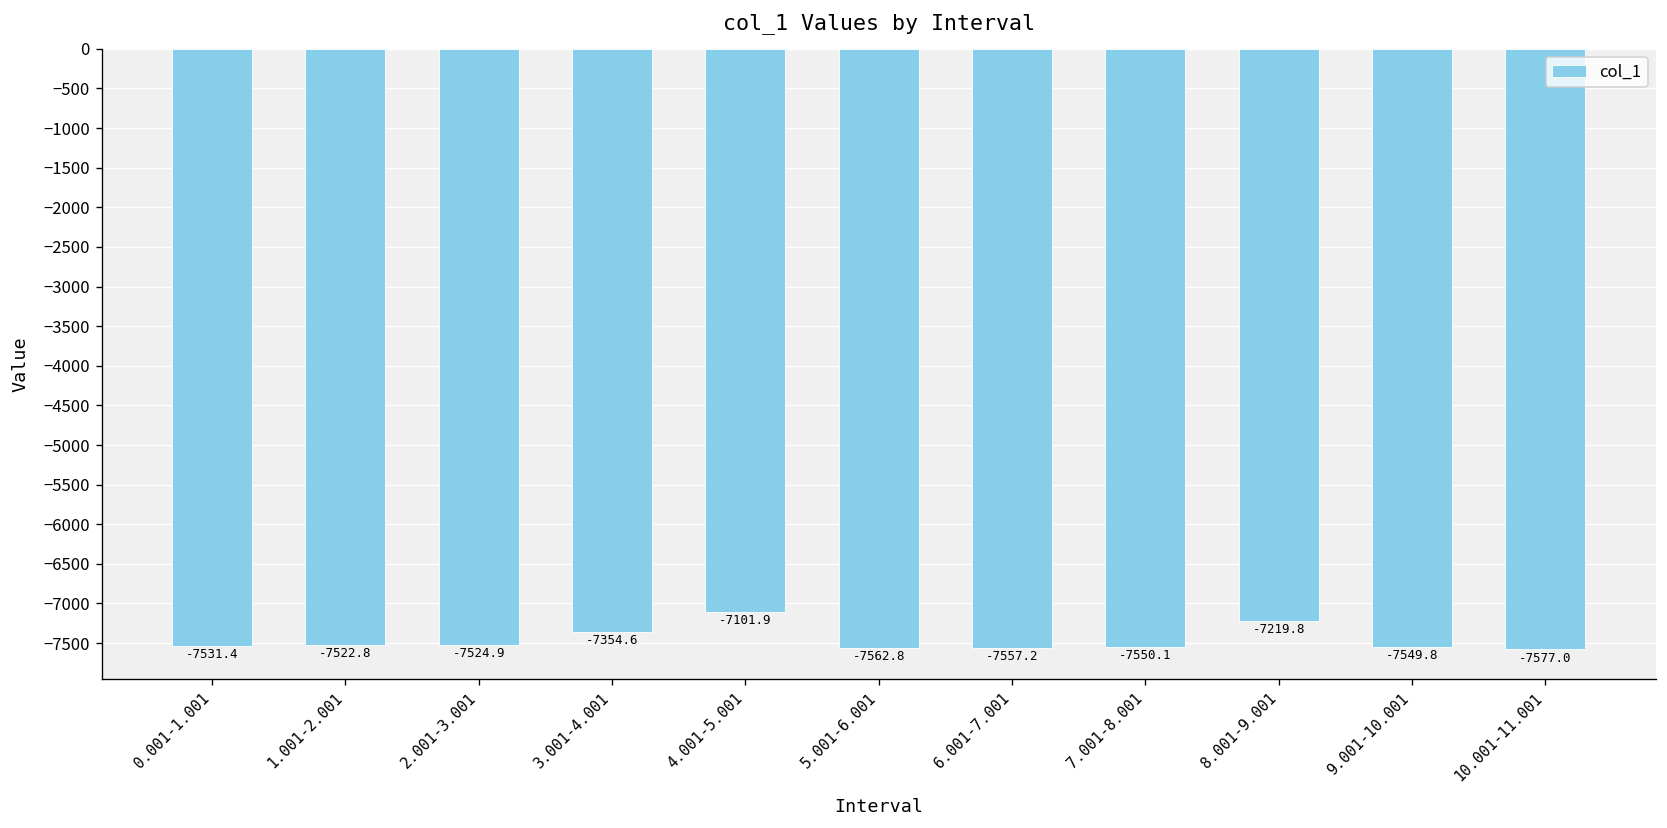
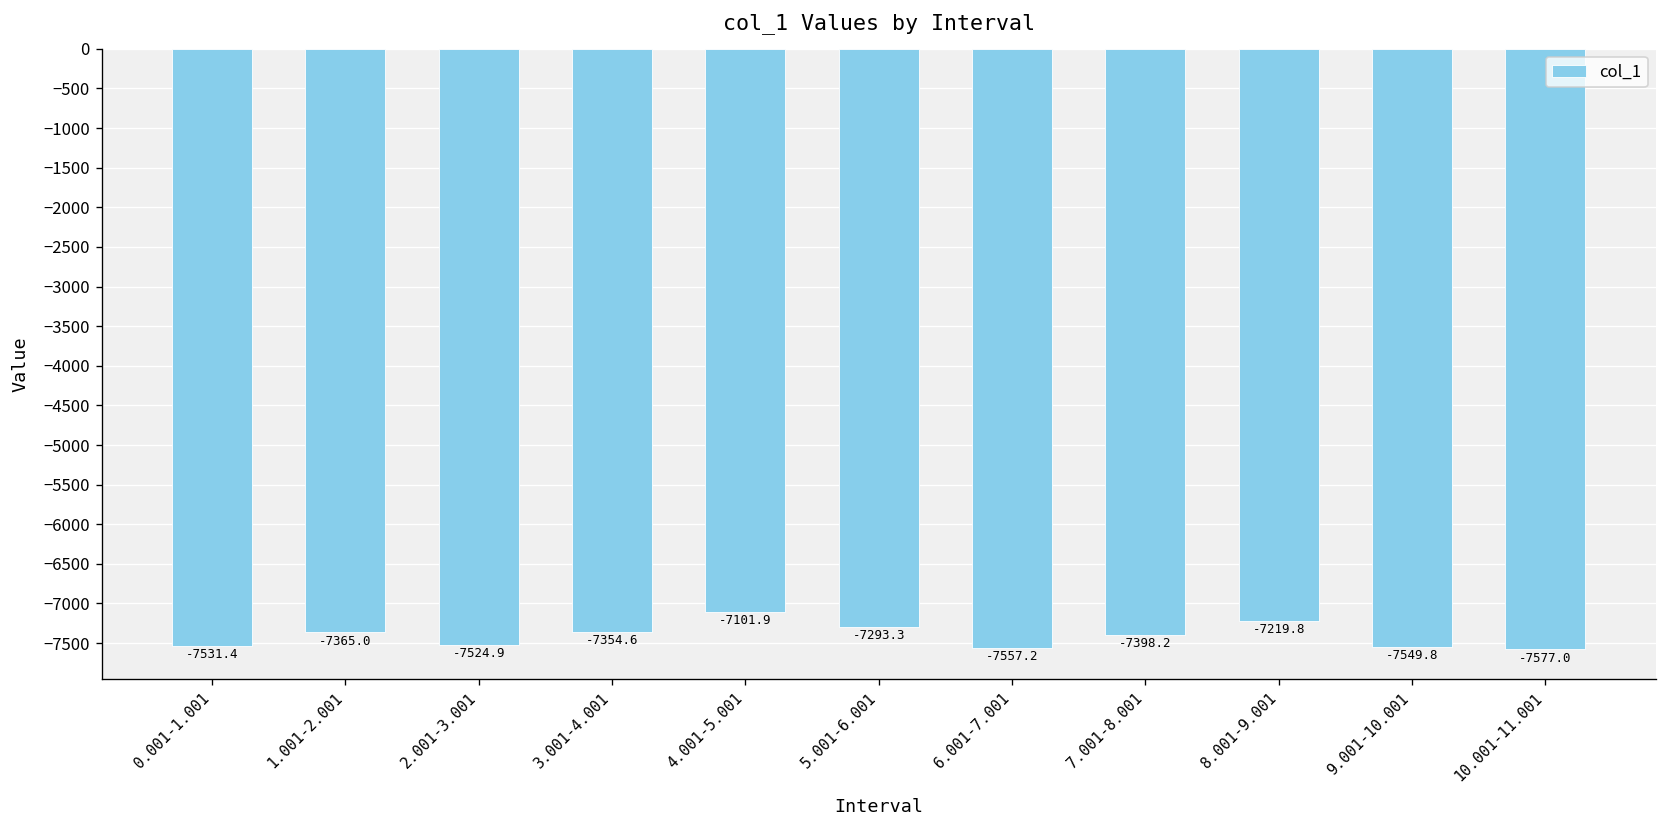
  {
    "0.001-1.001": -7531.4,
-   "1.001-2.001": -7522.8,
+   "1.001-2.001": -7365.0,
    "2.001-3.001": -7524.9,
    "3.001-4.001": -7354.6,
    "4.001-5.001": -7101.9,
-   "5.001-6.001": -7562.8,
+   "5.001-6.001": -7293.3,
    "6.001-7.001": -7557.2,
-   "7.001-8.001": -7550.1,
+   "7.001-8.001": -7398.2,
    "8.001-9.001": -7219.8,
    "9.001-10.001": -7549.8,
    "10.001-11.001": -7577.0
  }
